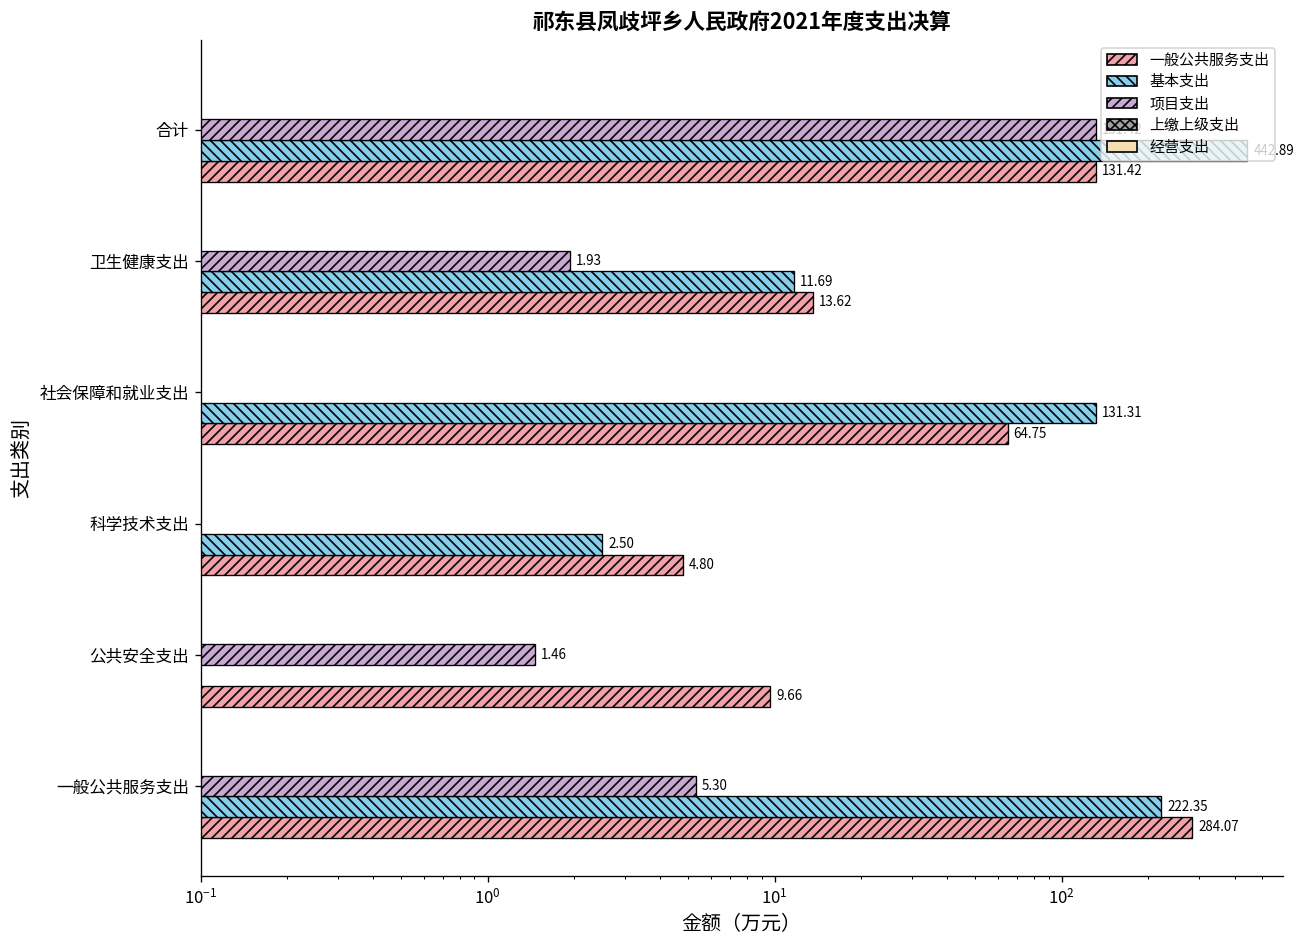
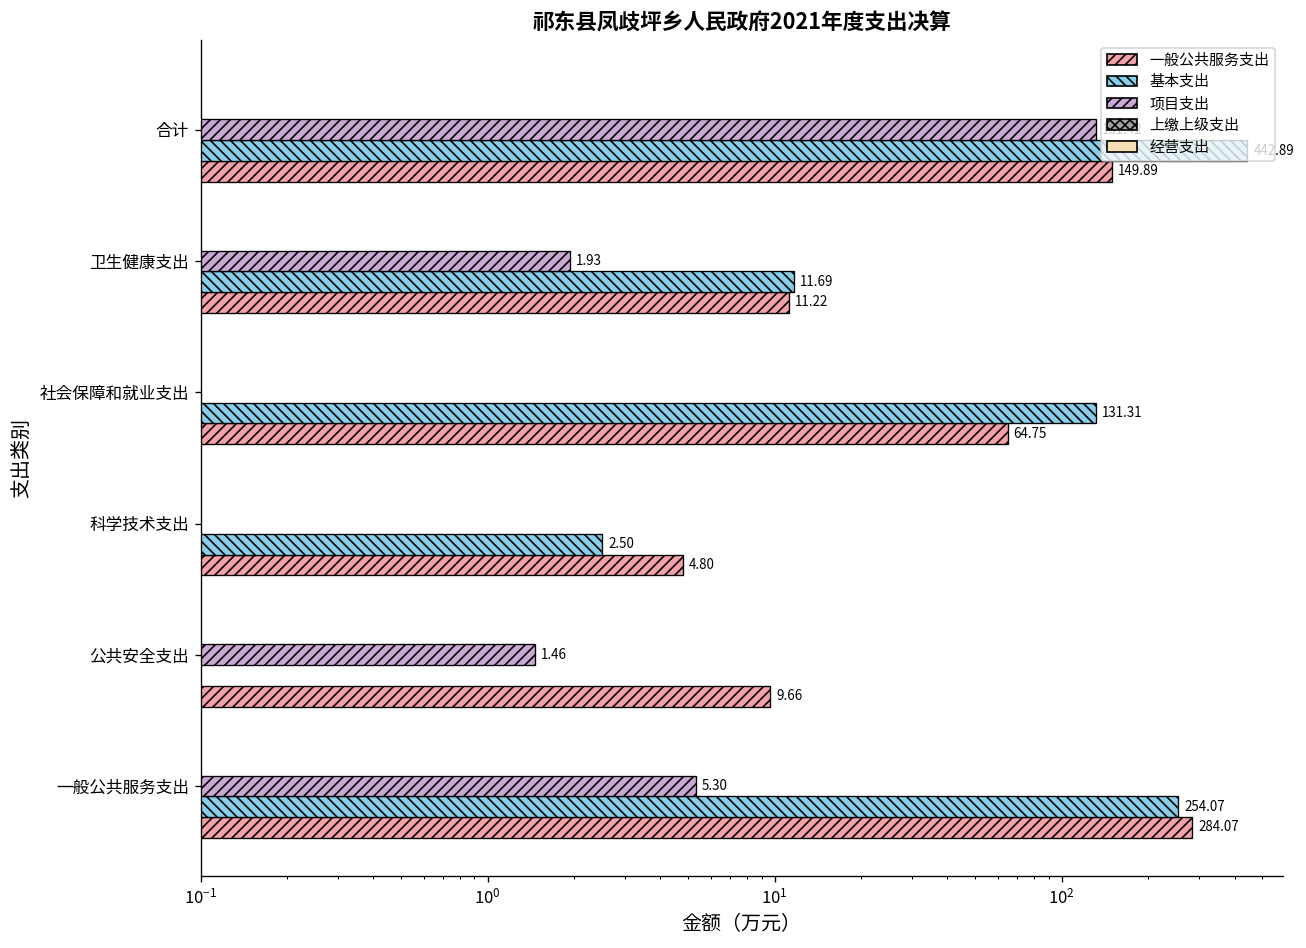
  {
    "一般公共服务支出": {
-     "合计": 130,
-     "卫生健康支出": 13.62,
+     "合计": 150,
+     "卫生健康支出": 11.22,
      "社会保障和就业支出": 64.75,
      "科学技术支出": 4.80,
      "公共安全支出": 9.66,
      "一般公共服务支出": 284.07
    },
    "基本支出": {
      "卫生健康支出": 11.69,
      "社会保障和就业支出": 131.31,
      "科学技术支出": 2.50,
-     "一般公共服务支出": 222.35
+     "一般公共服务支出": 254.07
    },
    "项目支出": {
      "卫生健康支出": 1.93,
      "公共安全支出": 1.46,
      "一般公共服务支出": 5.30
    }
  }
